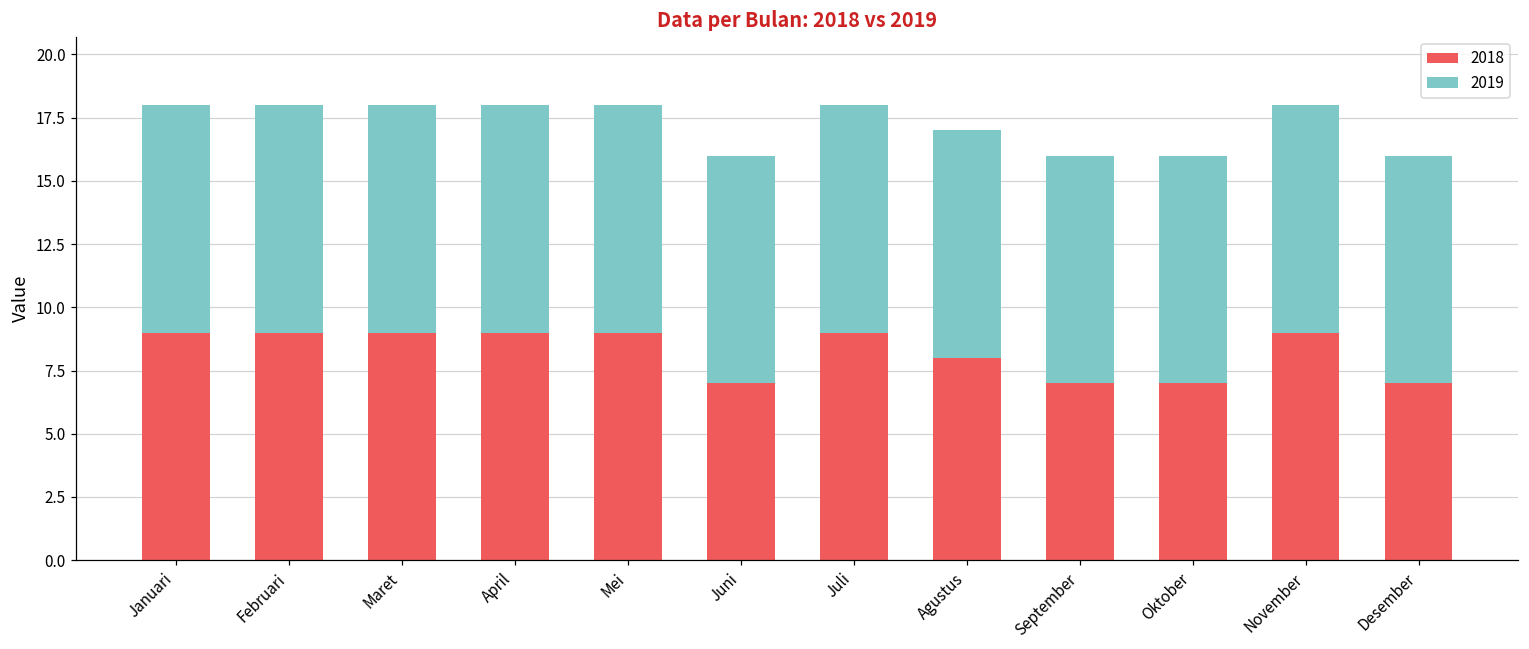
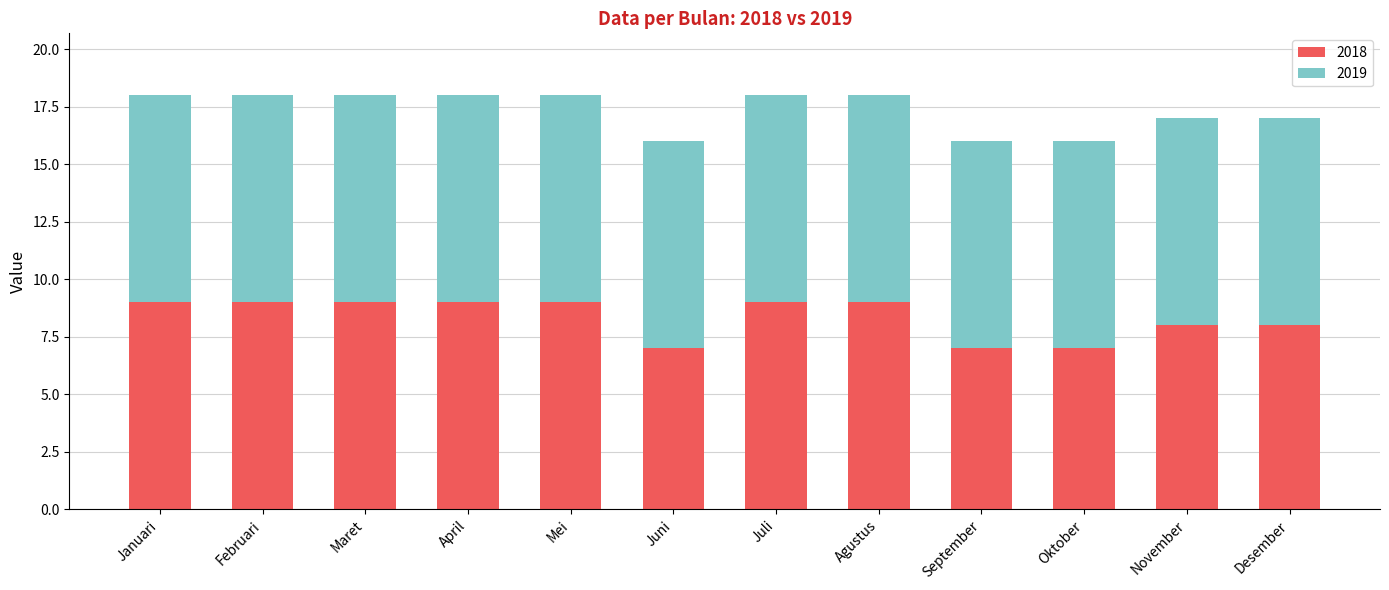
  {
    "2018": {
      "Januari": 9,
      "Februari": 9,
      "Maret": 9,
      "April": 9,
      "Mei": 9,
      "Juni": 7,
      "Juli": 9,
-     "Agustus": 8,
+     "Agustus": 9,
      "September": 7,
      "Oktober": 7,
-     "November": 9,
-     "Desember": 7
+     "November": 8,
+     "Desember": 8
    },
    "2019": {
      "Januari": 9,
      "Februari": 9,
      "Maret": 9,
      "April": 9,
      "Mei": 9,
      "Juni": 9,
      "Juli": 9,
      "Agustus": 9,
      "September": 9,
      "Oktober": 9,
      "November": 9,
      "Desember": 9
    }
  }
